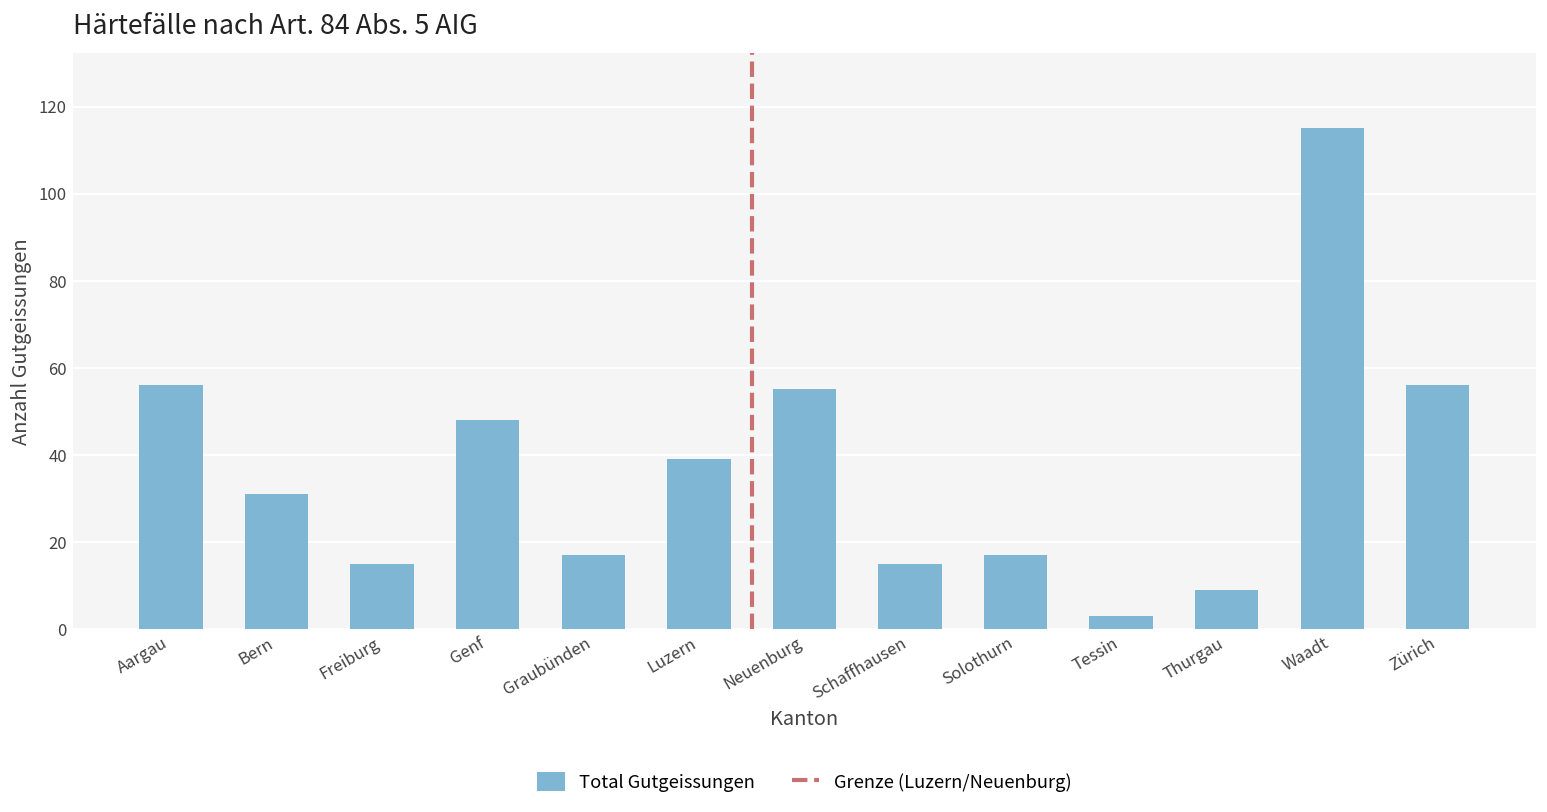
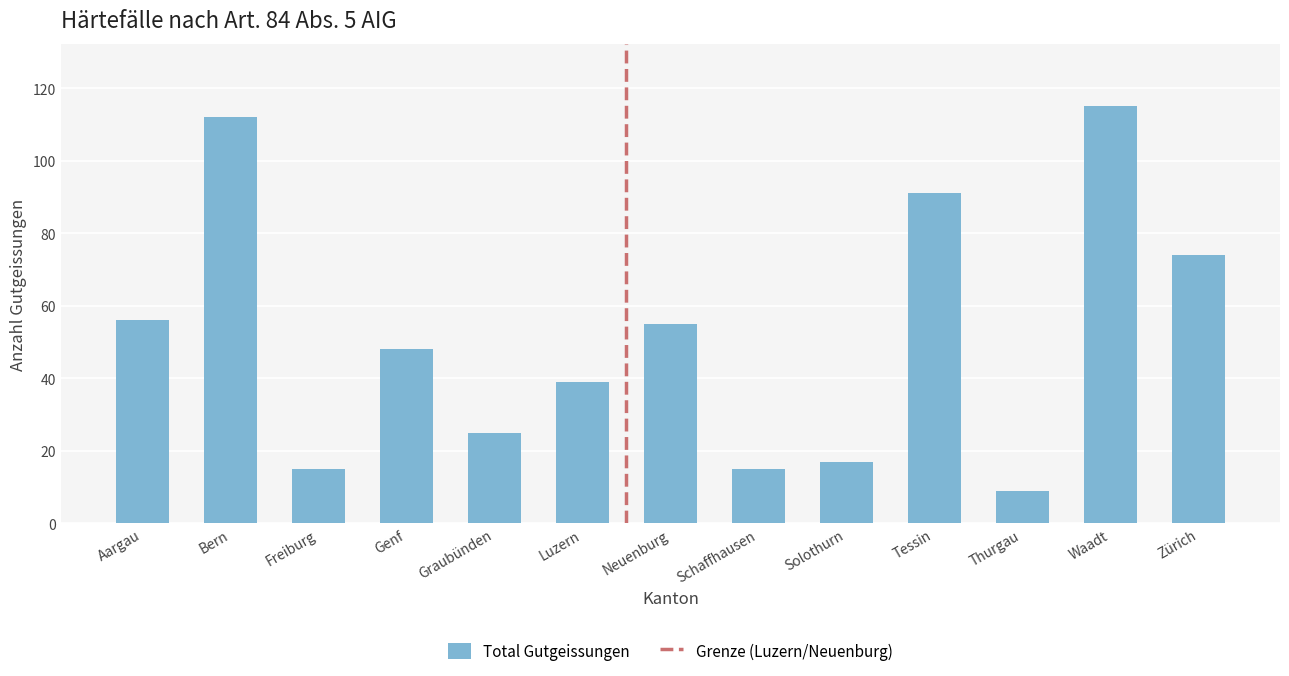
  {
    "Aargau": 56,
-   "Bern": 31,
+   "Bern": 112,
    "Freiburg": 15,
    "Genf": 48,
-   "Graubünden": 17,
+   "Graubünden": 25,
    "Luzern": 39,
    "Neuenburg": 55,
    "Schaffhausen": 15,
    "Solothurn": 17,
-   "Tessin": 3,
+   "Tessin": 91,
    "Thurgau": 9,
    "Waadt": 115,
-   "Zürich": 56
+   "Zürich": 74
  }
